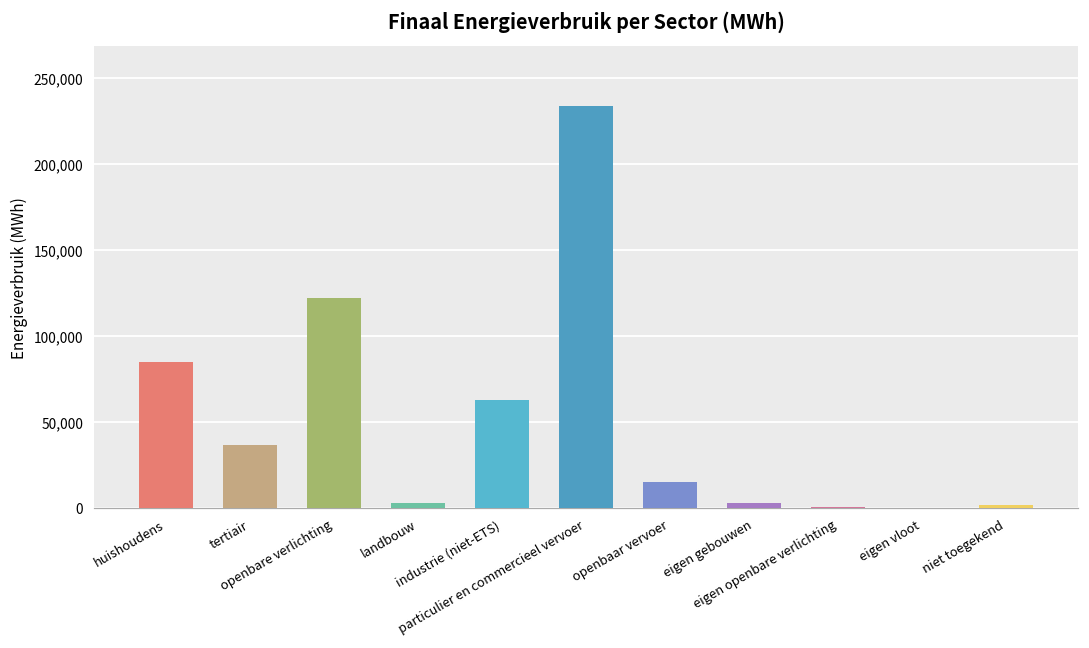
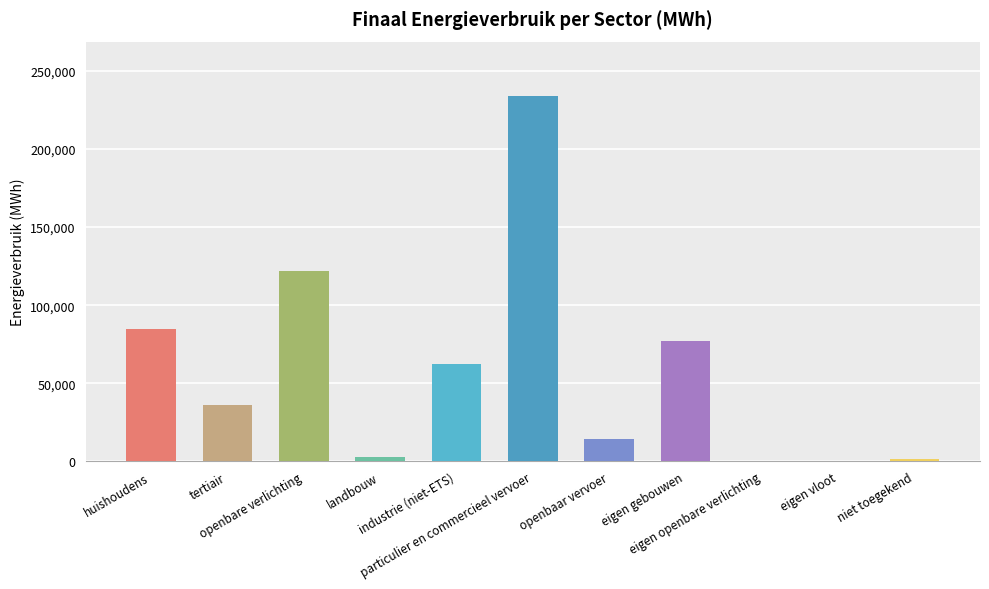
  {
    "huishoudens": "84,000",
    "tertiair": "36,000",
    "openbare verlichting": "122,000",
    "landbouw": "3,000",
    "industrie (niet-ETS)": "62,000",
    "particulier en commercieel vervoer": "234,000",
    "openbaar vervoer": "15,000",
-   "eigen gebouwen": "3,000",
+   "eigen gebouwen": "77,000",
    "eigen vloot": "0"
  }
